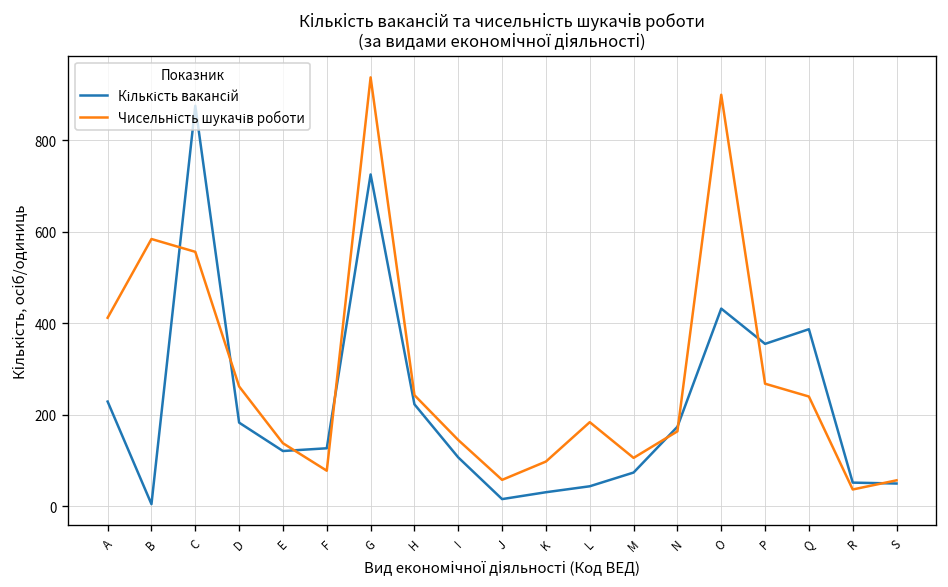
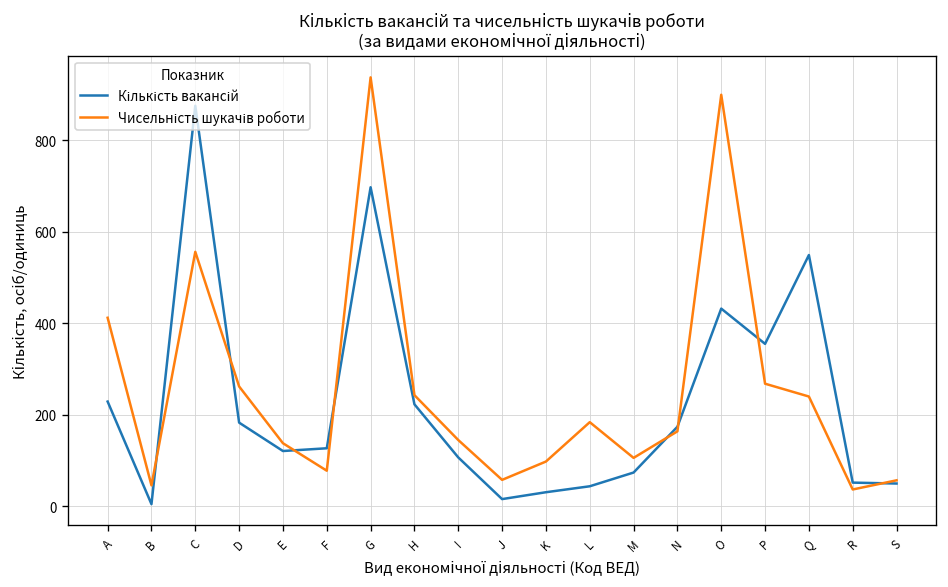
  {
    "Кількість вакансій": {
      "A": 230,
      "B": 10,
      "D": 180,
      "E": 120,
      "F": 130,
-     "G": 730,
+     "G": 700,
      "H": 220,
      "I": 110,
      "J": 20,
      "K": 30,
      "L": 40,
      "M": 70,
      "N": 170,
      "O": 430,
      "P": 360,
-     "Q": 390,
+     "Q": 550,
      "R": 50,
      "S": 50
    },
    "Чисельність шукачів роботи": {
      "A": 410,
-     "B": 580,
+     "B": 50,
      "C": 560,
      "D": 260,
      "E": 140,
      "F": 80,
      "G": 940,
      "H": 240,
      "I": 150,
      "J": 60,
      "K": 100,
      "L": 180,
      "M": 110,
      "N": 160,
      "O": 900,
      "P": 270,
      "Q": 240,
      "R": 40,
      "S": 60
    }
  }
